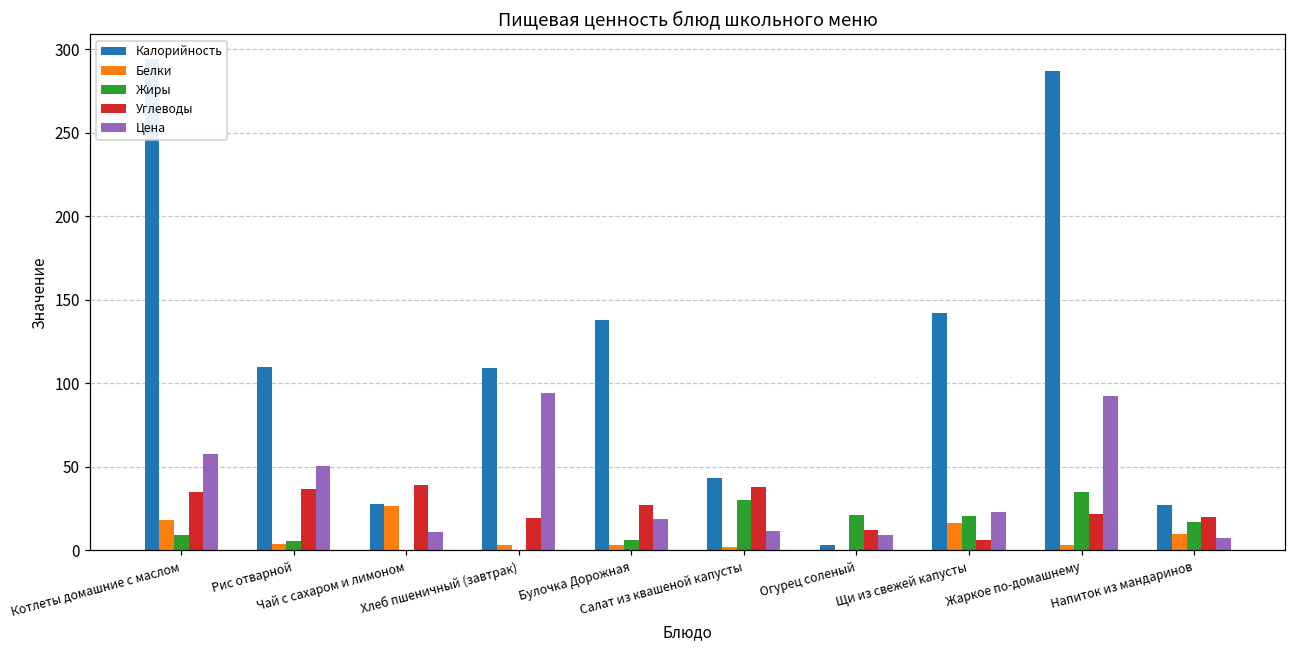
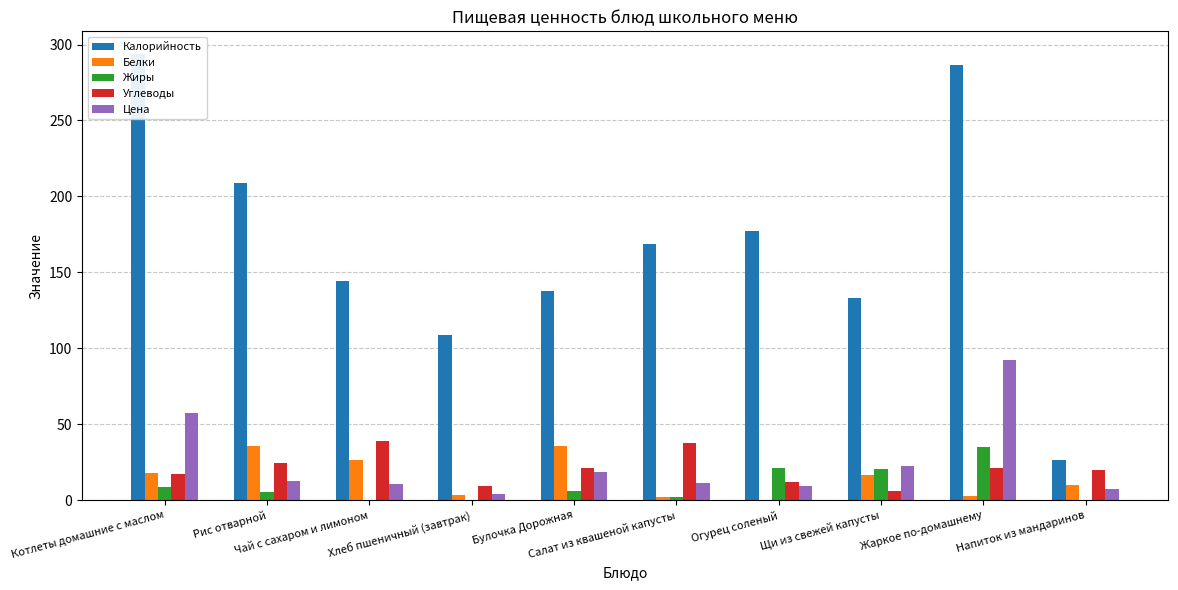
  {
    "Калорийность": {
-     "Рис отварной": 110,
-     "Чай с сахаром и лимоном": 28,
+     "Рис отварной": 209,
+     "Чай с сахаром и лимоном": 144,
      "Хлеб пшеничный (завтрак)": 109,
      "Булочка Дорожная": 138,
-     "Салат из квашеной капусты": 43,
-     "Огурец соленый": 3,
-     "Щи из свежей капусты": 142,
+     "Салат из квашеной капусты": 169,
+     "Огурец соленый": 178,
+     "Щи из свежей капусты": 133,
      "Жаркое по-домашнему": 287,
      "Напиток из мандаринов": 27
    },
    "Белки": {
      "Котлеты домашние с маслом": 18,
-     "Рис отварной": 4,
+     "Рис отварной": 36,
      "Чай с сахаром и лимоном": 26,
      "Хлеб пшеничный (завтрак)": 3,
-     "Булочка Дорожная": 3,
+     "Булочка Дорожная": 36,
      "Салат из квашеной капусты": 2,
      "Щи из свежей капусты": 16,
      "Жаркое по-домашнему": 3,
      "Напиток из мандаринов": 10
    },
    "Жиры": {
      "Котлеты домашние с маслом": 9,
      "Рис отварной": 5,
      "Чай с сахаром и лимоном": 0,
      "Булочка Дорожная": 6,
-     "Салат из квашеной капусты": 30,
+     "Салат из квашеной капусты": 2,
      "Огурец соленый": 21,
      "Щи из свежей капусты": 21,
      "Жаркое по-домашнему": 35,
-     "Напиток из мандаринов": 17
+     "Напиток из мандаринов": 0
    },
    "Углеводы": {
-     "Котлеты домашние с маслом": 35,
-     "Рис отварной": 36,
+     "Котлеты домашние с маслом": 17,
+     "Рис отварной": 25,
      "Чай с сахаром и лимоном": 39,
-     "Хлеб пшеничный (завтрак)": 19,
-     "Булочка Дорожная": 27,
+     "Хлеб пшеничный (завтрак)": 10,
+     "Булочка Дорожная": 21,
      "Салат из квашеной капусты": 38,
      "Огурец соленый": 12,
      "Щи из свежей капусты": 6,
      "Жаркое по-домашнему": 22,
      "Напиток из мандаринов": 20
    },
    "Цена": {
      "Котлеты домашние с маслом": 58,
-     "Рис отварной": 50,
+     "Рис отварной": 13,
      "Чай с сахаром и лимоном": 11,
-     "Хлеб пшеничный (завтрак)": 94,
+     "Хлеб пшеничный (завтрак)": 4,
      "Булочка Дорожная": 19,
      "Салат из квашеной капусты": 11,
      "Огурец соленый": 9,
      "Щи из свежей капусты": 23,
      "Жаркое по-домашнему": 92,
      "Напиток из мандаринов": 7
    }
  }
